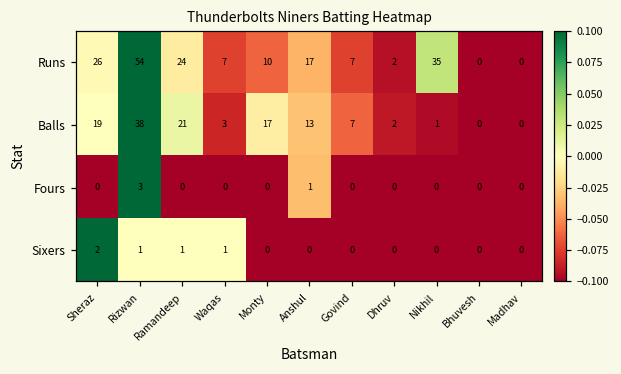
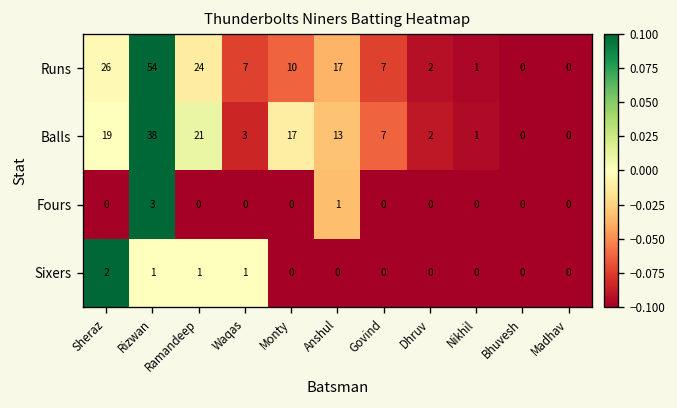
  {
    "Runs": {
      "Sheraz": 26,
      "Rizwan": 54,
      "Ramandeep": 24,
      "Waqas": 7,
      "Monty": 10,
      "Anshul": 17,
      "Govind": 7,
      "Dhruv": 2,
-     "Nikhil": 35,
+     "Nikhil": 1,
      "Bhuvesh": 0,
      "Madhav": 0
    },
    "Balls": {
      "Sheraz": 19,
      "Rizwan": 38,
      "Ramandeep": 21,
      "Waqas": 3,
      "Monty": 17,
      "Anshul": 13,
      "Govind": 7,
      "Dhruv": 2,
      "Nikhil": 1,
      "Bhuvesh": 0,
      "Madhav": 0
    },
    "Fours": {
      "Sheraz": 0,
      "Rizwan": 3,
      "Ramandeep": 0,
      "Waqas": 0,
      "Monty": 0,
      "Anshul": 1,
      "Govind": 0,
      "Dhruv": 0,
      "Nikhil": 0,
      "Bhuvesh": 0,
      "Madhav": 0
    },
    "Sixers": {
      "Sheraz": 2,
      "Rizwan": 1,
      "Ramandeep": 1,
      "Waqas": 1,
      "Monty": 0,
      "Anshul": 0,
      "Govind": 0,
      "Dhruv": 0,
      "Nikhil": 0,
      "Bhuvesh": 0,
      "Madhav": 0
    }
  }
